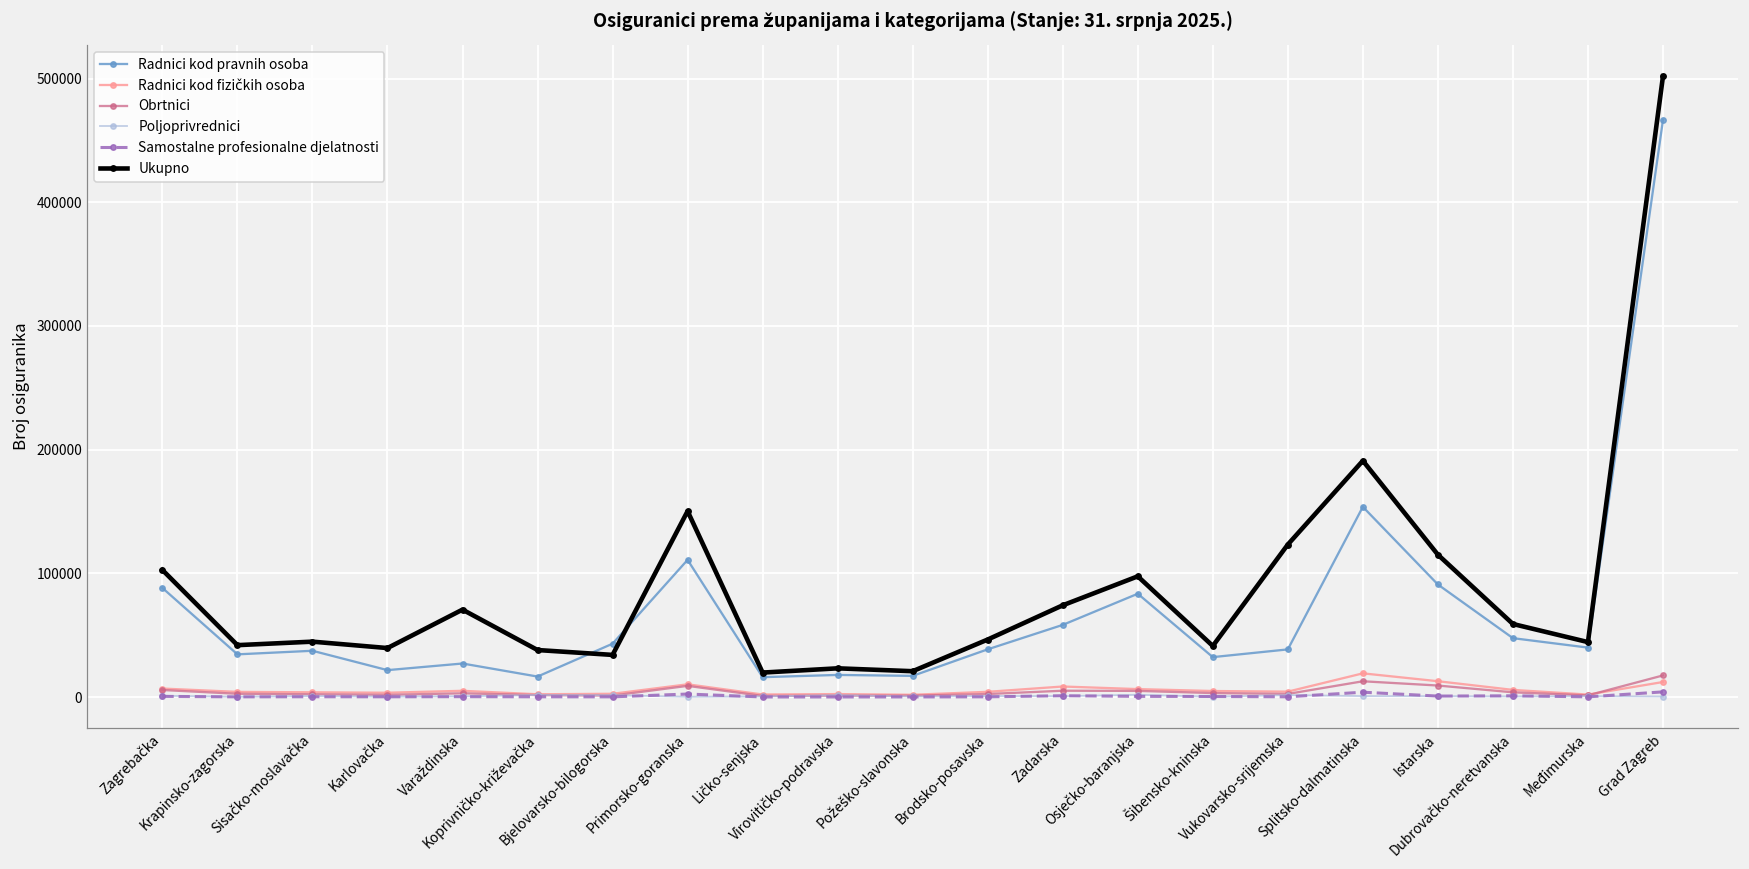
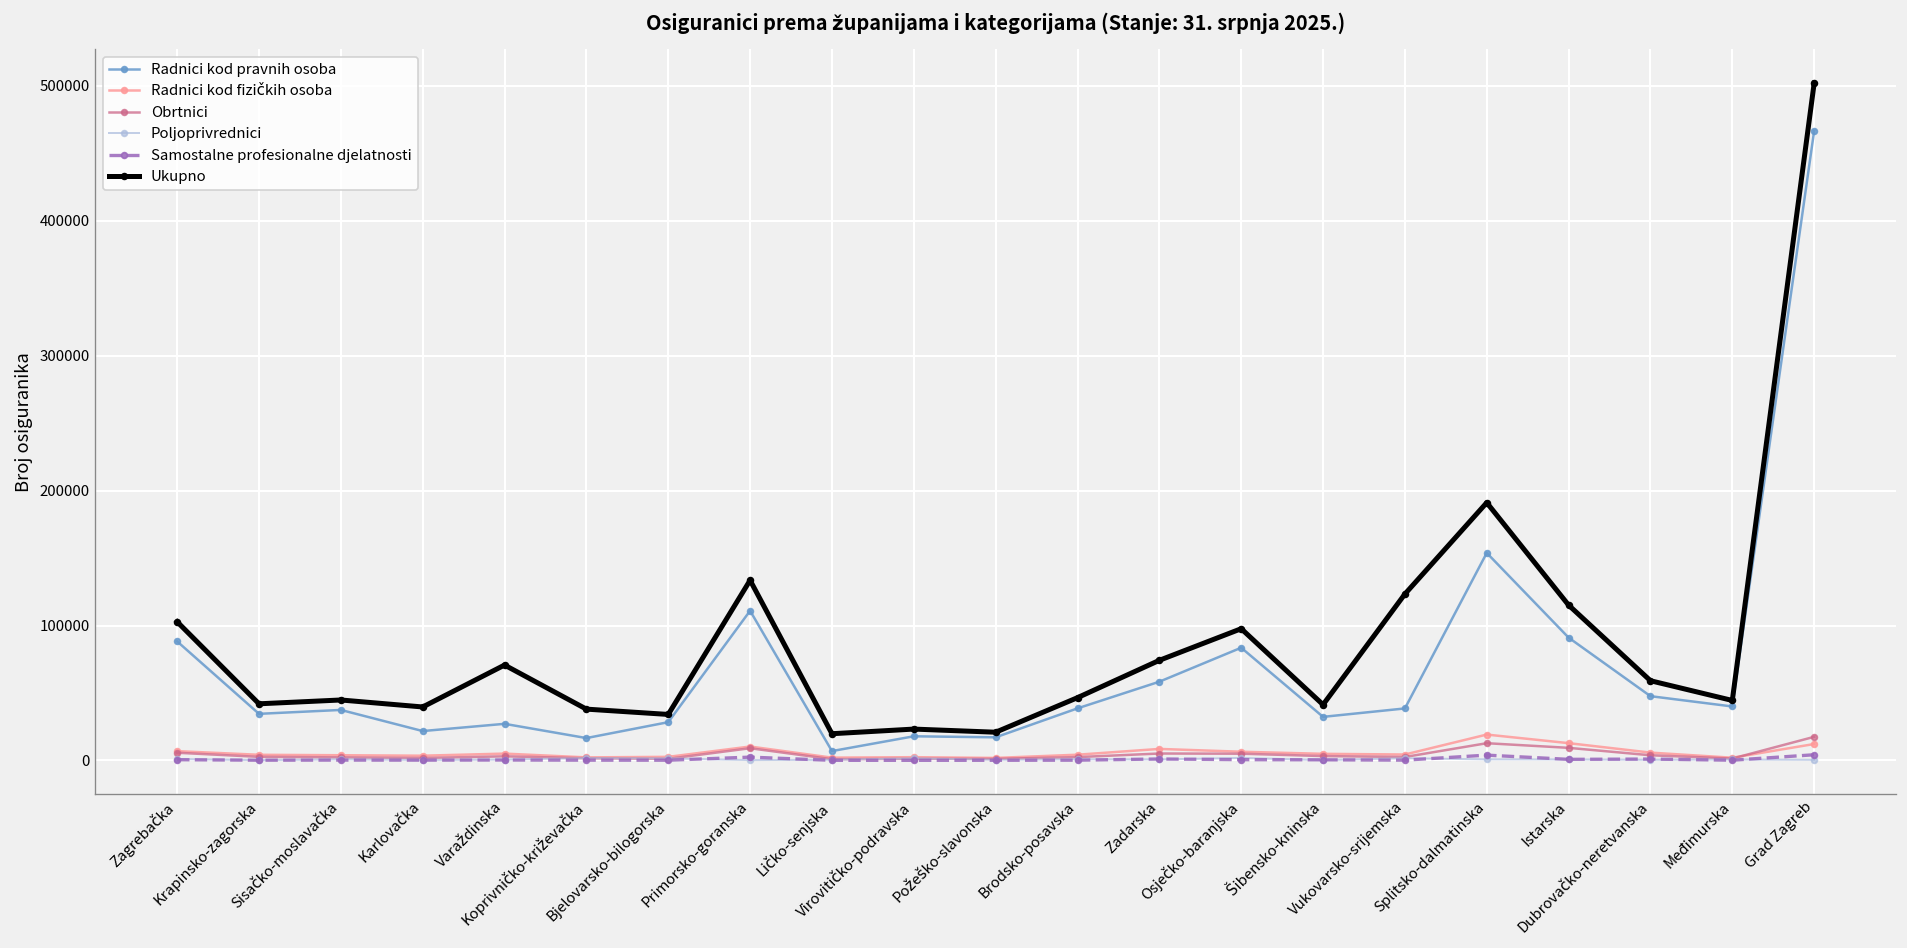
  {
    "Radnici kod pravnih osoba": {
      "Zagrebačka": 88000,
      "Krapinsko-zagorska": 35000,
      "Sisačko-moslavačka": 37000,
      "Karlovačka": 22000,
      "Varaždinska": 27000,
      "Koprivničko-križevačka": 17000,
-     "Bjelovarsko-bilogorska": 43000,
+     "Bjelovarsko-bilogorska": 28000,
      "Primorsko-goranska": 111000,
-     "Ličko-senjska": 16000,
+     "Ličko-senjska": 7000,
      "Virovitičko-podravska": 18000,
      "Požeško-slavonska": 17000,
      "Brodsko-posavska": 39000,
      "Zadarska": 58000,
      "Osječko-baranjska": 84000,
      "Šibensko-kninska": 32000,
      "Vukovarsko-srijemska": 39000,
      "Splitsko-dalmatinska": 154000,
      "Istarska": 91000,
      "Dubrovačko-neretvanska": 48000,
      "Međimurska": 40000,
      "Grad Zagreb": 466000
    },
    "Radnici kod fizičkih osoba": {
      "Zadarska": 9000,
      "Splitsko-dalmatinska": 19000,
      "Istarska": 13000,
      "Grad Zagreb": 12000
    },
    "Obrtnici": {
      "Zadarska": 5000,
      "Splitsko-dalmatinska": 13000,
      "Istarska": 9000,
      "Grad Zagreb": 18000
    },
    "Poljoprivrednici": {
      "Splitsko-dalmatinska": 1000,
      "Grad Zagreb": 0
    },
    "Samostalne profesionalne djelatnosti": {
      "Splitsko-dalmatinska": 4000,
      "Grad Zagreb": 4000
    },
    "Ukupno": {
      "Zagrebačka": 103000,
      "Krapinsko-zagorska": 42000,
      "Sisačko-moslavačka": 45000,
      "Karlovačka": 40000,
      "Varaždinska": 71000,
      "Koprivničko-križevačka": 38000,
      "Bjelovarsko-bilogorska": 34000,
-     "Primorsko-goranska": 150000,
+     "Primorsko-goranska": 134000,
      "Ličko-senjska": 20000,
      "Virovitičko-podravska": 23000,
      "Požeško-slavonska": 21000,
      "Brodsko-posavska": 47000,
      "Zadarska": 74000,
      "Osječko-baranjska": 98000,
      "Šibensko-kninska": 41000,
      "Vukovarsko-srijemska": 123000,
      "Splitsko-dalmatinska": 191000,
      "Istarska": 115000,
      "Dubrovačko-neretvanska": 59000,
      "Međimurska": 44000,
      "Grad Zagreb": 502000
    }
  }
